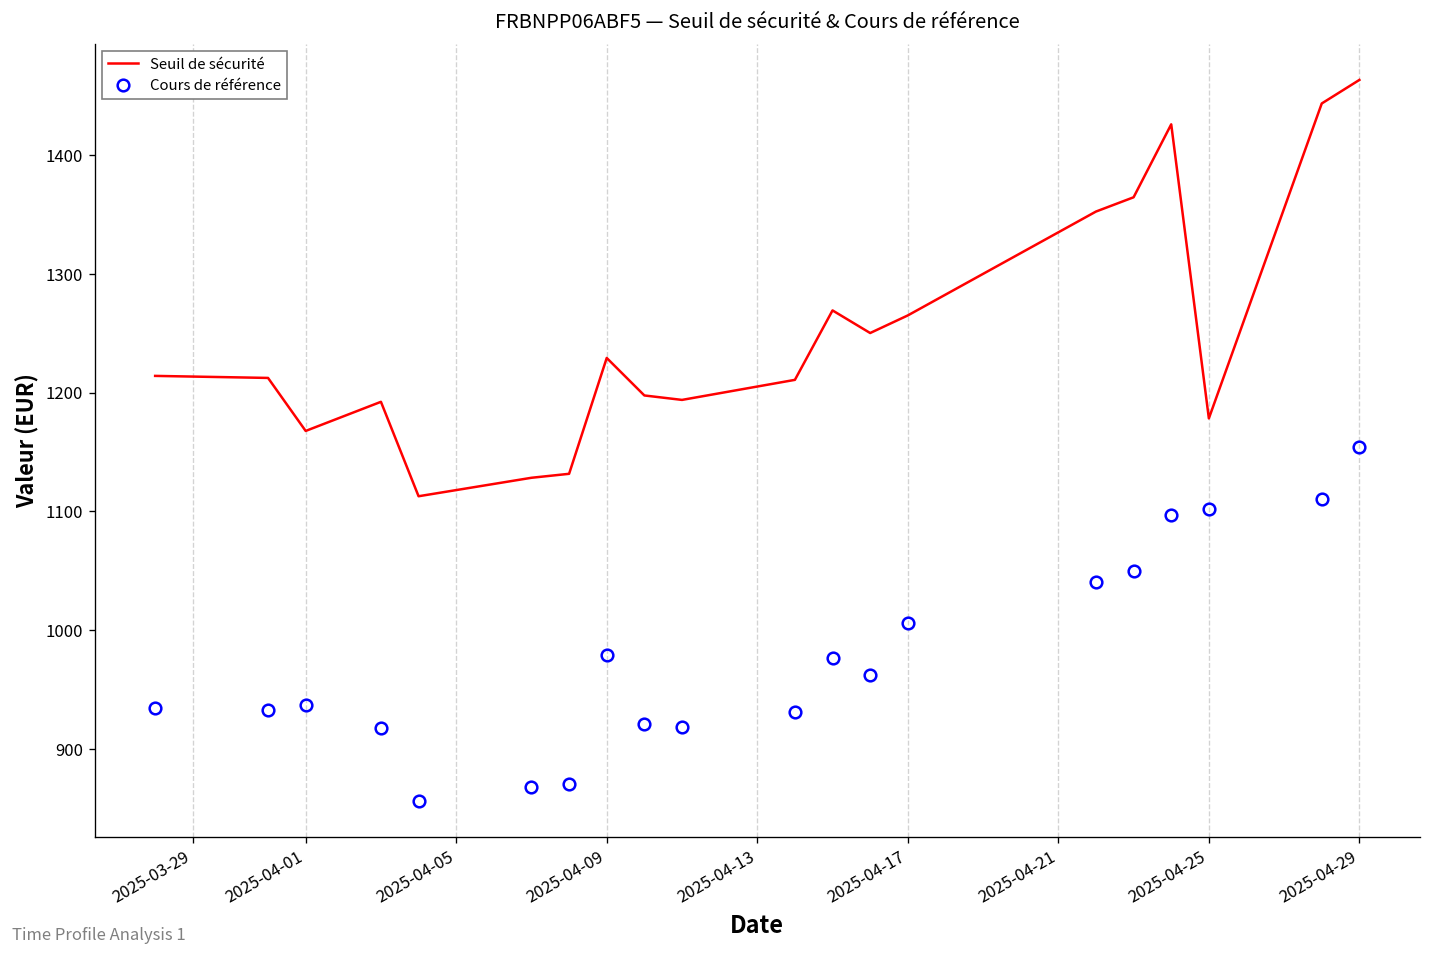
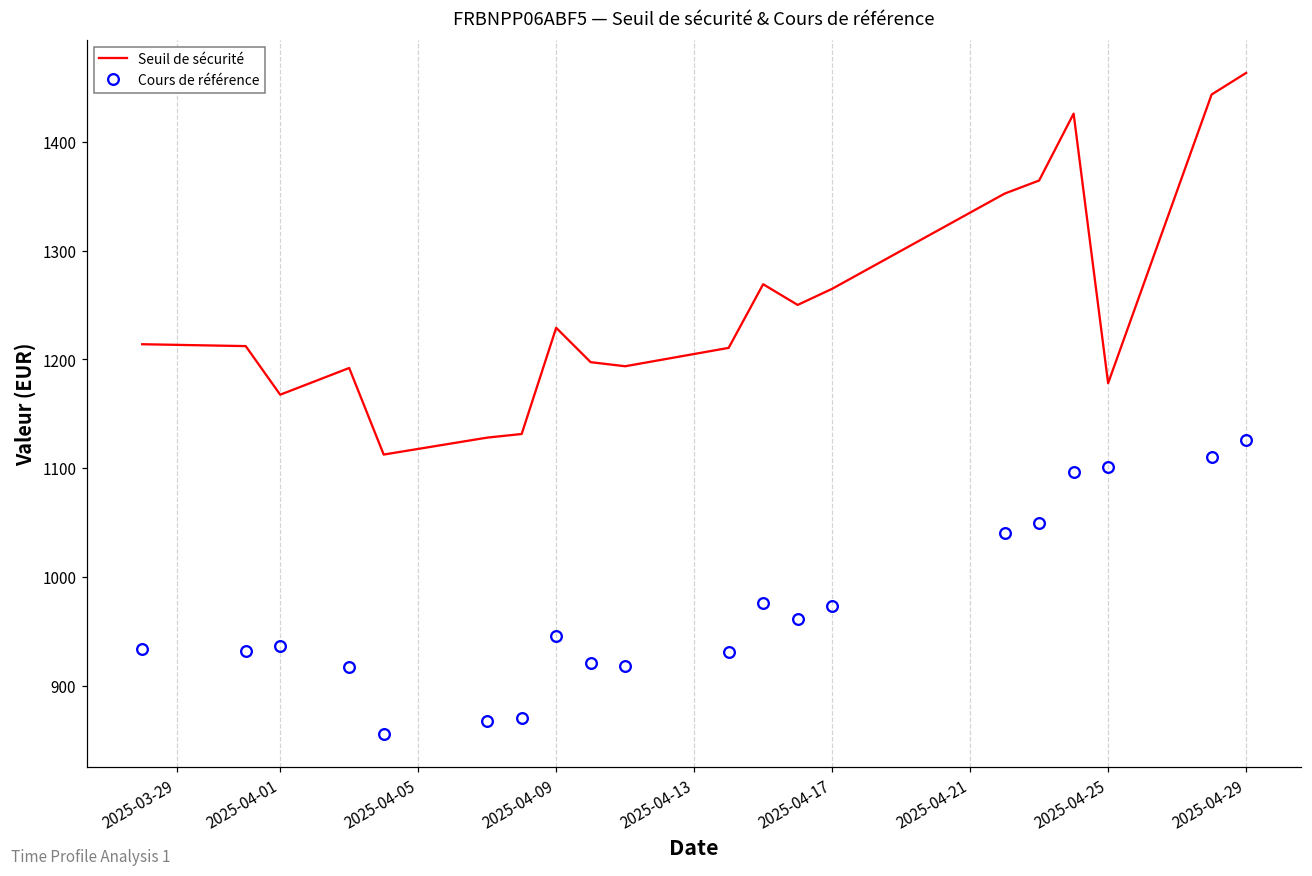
  {
    "Seuil de sécurité": {
      "2025-04-01": 1170,
      "2025-04-09": 1230,
      "2025-04-17": 1260,
      "2025-04-25": 1180,
      "2025-04-29": 1460
    },
    "Cours de référence": {
      "2025-04-01": 940,
-     "2025-04-09": 980,
-     "2025-04-17": 1010,
+     "2025-04-09": 950,
+     "2025-04-17": 970,
      "2025-04-25": 1100,
-     "2025-04-29": 1150
+     "2025-04-29": 1130
    }
  }
